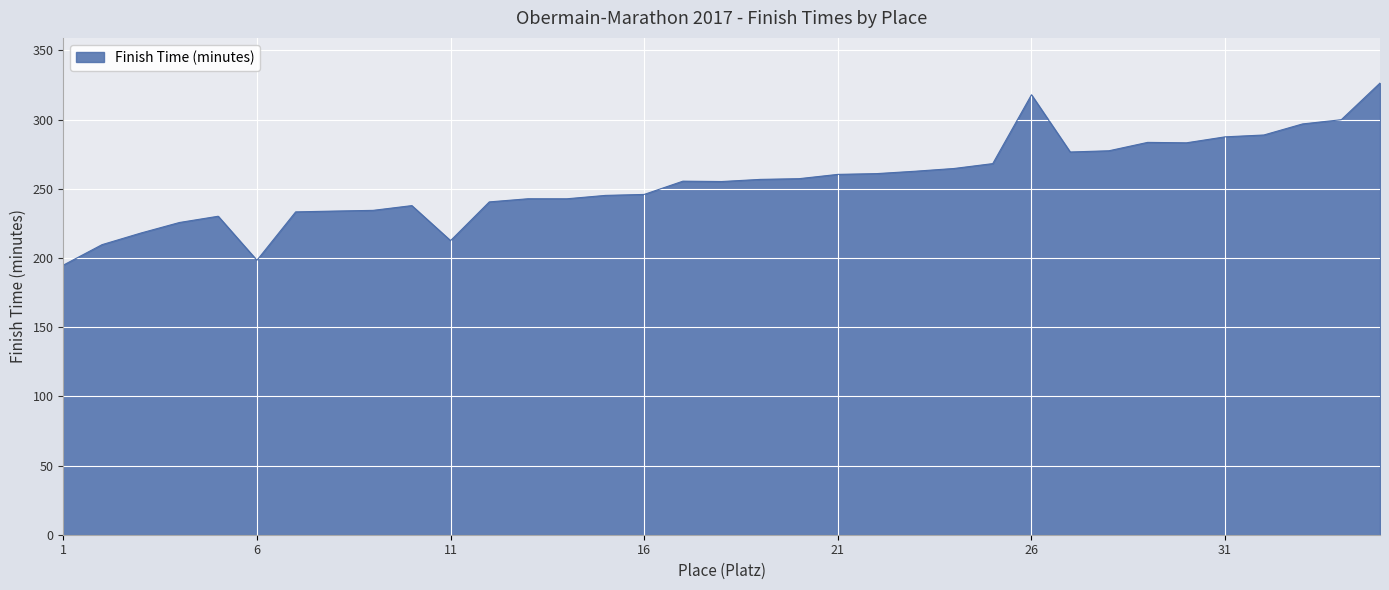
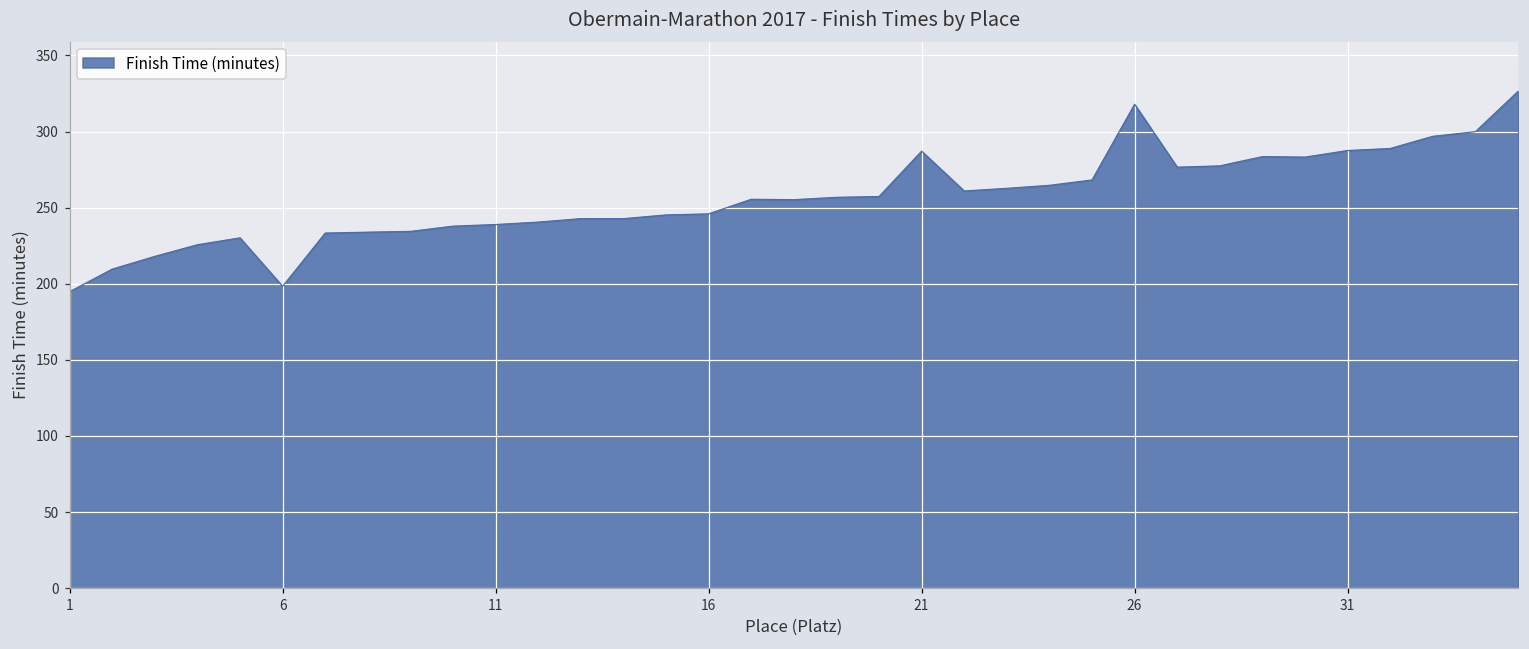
  {
    "1": 195,
    "6": 198,
-   "11": 213,
+   "11": 239,
    "16": 246,
-   "21": 260,
+   "21": 287,
    "26": 318,
    "31": 288
  }
